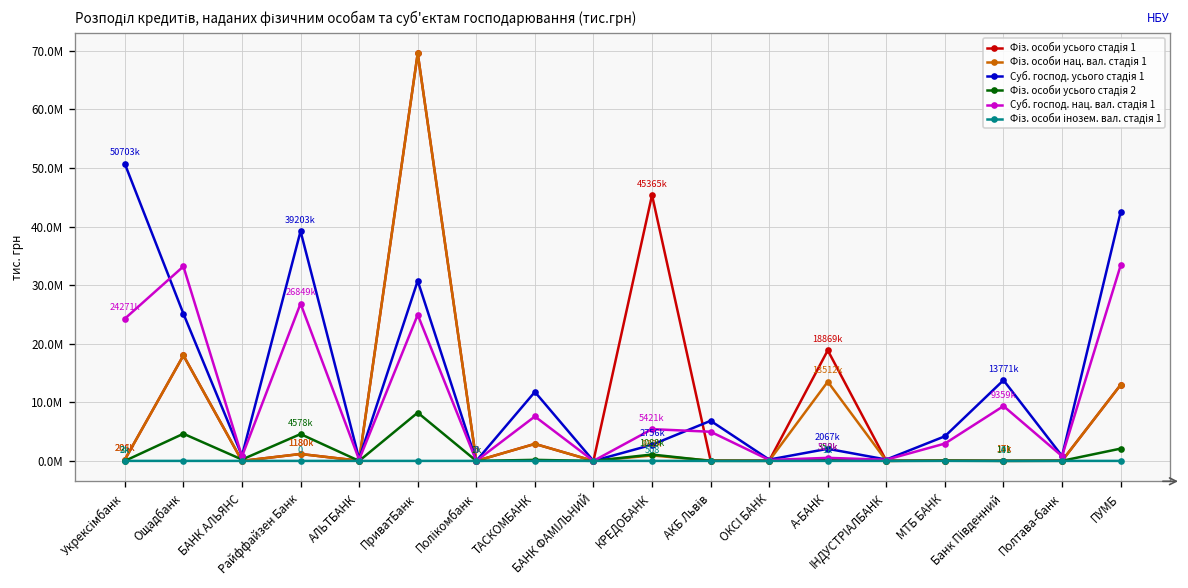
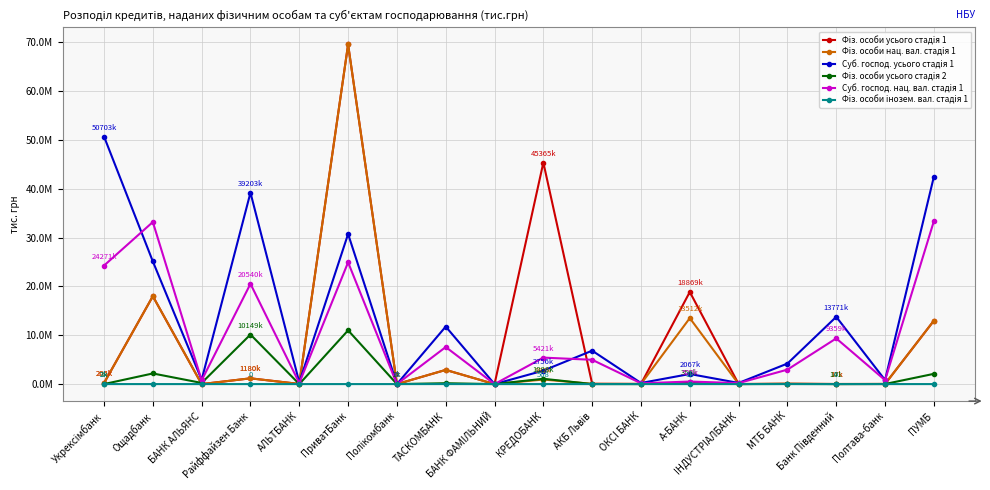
  {
    "Фіз. особи усього стадія 1": {
      "КРЕДОБАНК": "45365k",
      "А-БАНК": "18869k"
    },
    "Фіз. особи нац. вал. стадія 1": {
      "А-БАНК": "13512k"
    },
    "Суб. господ. усього стадія 1": {
      "Укрексімбанк": "50703k",
      "Райффайзен Банк": "39203k",
      "А-БАНК": "2067k",
      "Банк Південний": "13771k"
    },
    "Фіз. особи усього стадія 2": {
-     "Ощадбанк": "5000000",
-     "Райффайзен Банк": "4578k",
-     "ПриватБанк": "8000000"
+     "Ощадбанк": "2000000",
+     "Райффайзен Банк": "10149k",
+     "ПриватБанк": "11000000"
    },
    "Суб. господ. нац. вал. стадія 1": {
      "Укрексімбанк": "24271k",
-     "Райффайзен Банк": "26849k",
+     "Райффайзен Банк": "20540k",
      "КРЕДОБАНК": "5421k",
      "Банк Південний": "9359k"
    },
    "Фіз. особи інозем. вал. стадія 1": {
      "Ощадбанк": "0",
      "ПриватБанк": "0",
      "ПУМБ": "0"
    }
  }
